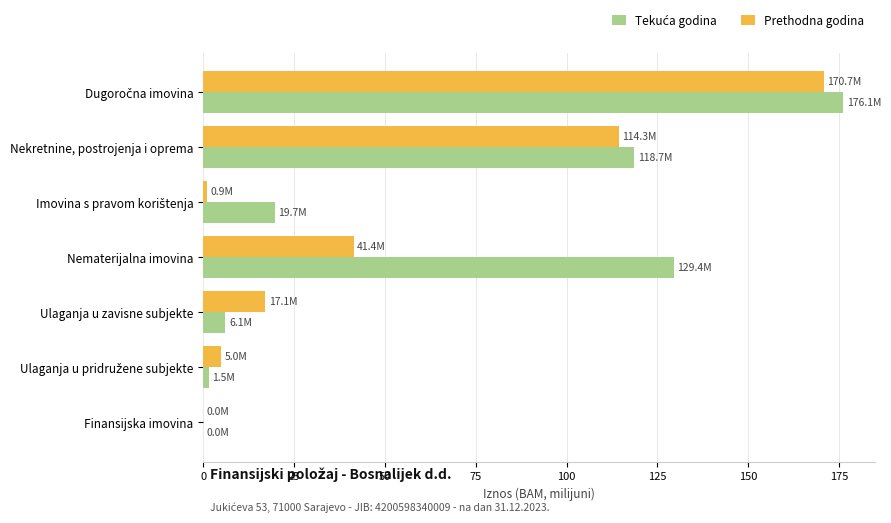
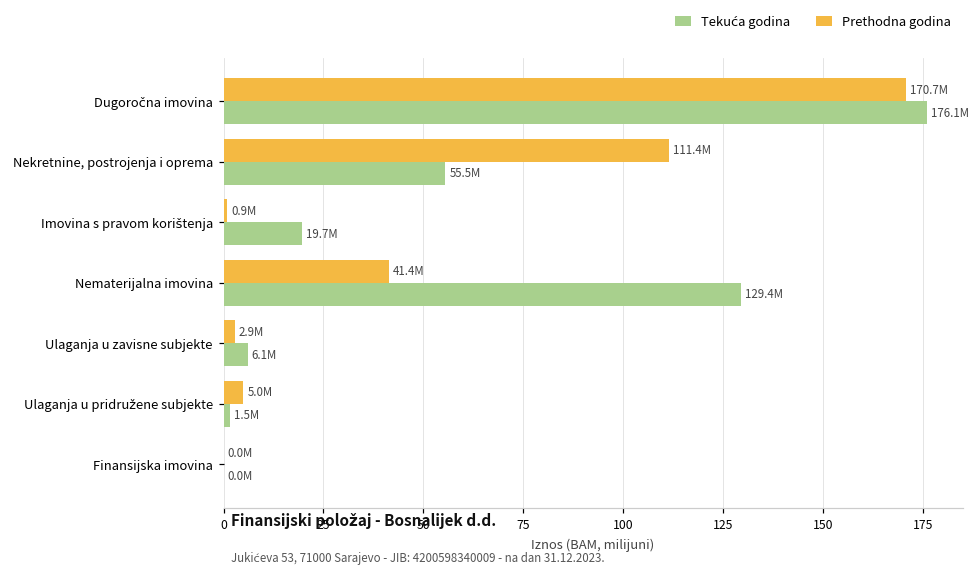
  {
    "Tekuća godina": {
      "Dugoročna imovina": "176.1M",
-     "Nekretnine, postrojenja i oprema": "118.7M",
+     "Nekretnine, postrojenja i oprema": "55.5M",
      "Imovina s pravom korištenja": "19.7M",
      "Nematerijalna imovina": "129.4M",
      "Ulaganja u zavisne subjekte": "6.1M",
      "Ulaganja u pridružene subjekte": "1.5M",
      "Finansijska imovina": "0.0M"
    },
    "Prethodna godina": {
      "Dugoročna imovina": "170.7M",
-     "Nekretnine, postrojenja i oprema": "114.3M",
+     "Nekretnine, postrojenja i oprema": "111.4M",
      "Imovina s pravom korištenja": "0.9M",
      "Nematerijalna imovina": "41.4M",
-     "Ulaganja u zavisne subjekte": "17.1M",
+     "Ulaganja u zavisne subjekte": "2.9M",
      "Ulaganja u pridružene subjekte": "5.0M",
      "Finansijska imovina": "0.0M"
    }
  }
